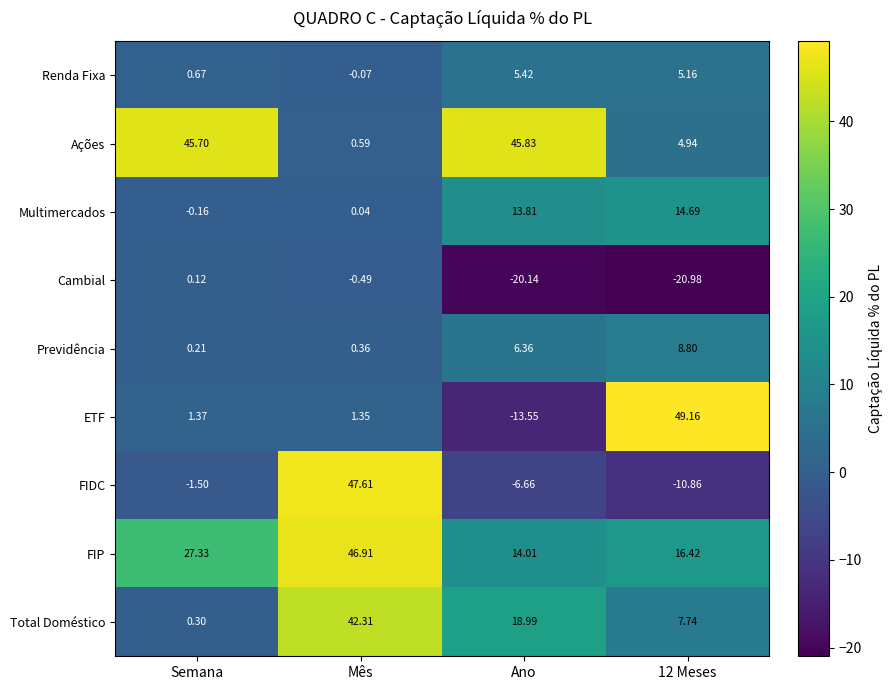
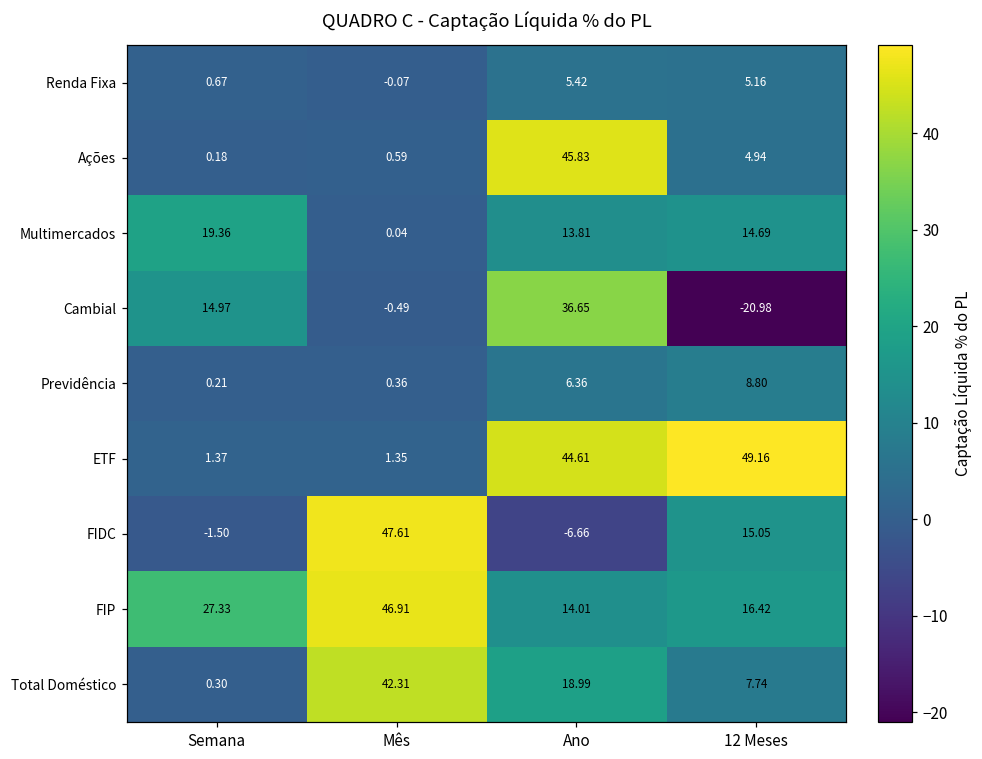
  {
    "Renda Fixa": {
      "Semana": 0.67,
      "Mês": -0.07,
      "Ano": 5.42,
      "12 Meses": 5.16
    },
    "Ações": {
-     "Semana": 45.70,
+     "Semana": 0.18,
      "Mês": 0.59,
      "Ano": 45.83,
      "12 Meses": 4.94
    },
    "Multimercados": {
-     "Semana": -0.16,
+     "Semana": 19.36,
      "Mês": 0.04,
      "Ano": 13.81,
      "12 Meses": 14.69
    },
    "Cambial": {
-     "Semana": 0.12,
+     "Semana": 14.97,
      "Mês": -0.49,
-     "Ano": -20.14,
+     "Ano": 36.65,
      "12 Meses": -20.98
    },
    "Previdência": {
      "Semana": 0.21,
      "Mês": 0.36,
      "Ano": 6.36,
      "12 Meses": 8.80
    },
    "ETF": {
      "Semana": 1.37,
      "Mês": 1.35,
-     "Ano": -13.55,
+     "Ano": 44.61,
      "12 Meses": 49.16
    },
    "FIDC": {
      "Semana": -1.50,
      "Mês": 47.61,
      "Ano": -6.66,
-     "12 Meses": -10.86
+     "12 Meses": 15.05
    },
    "FIP": {
      "Semana": 27.33,
      "Mês": 46.91,
      "Ano": 14.01,
      "12 Meses": 16.42
    },
    "Total Doméstico": {
      "Semana": 0.30,
      "Mês": 42.31,
      "Ano": 18.99,
      "12 Meses": 7.74
    }
  }
